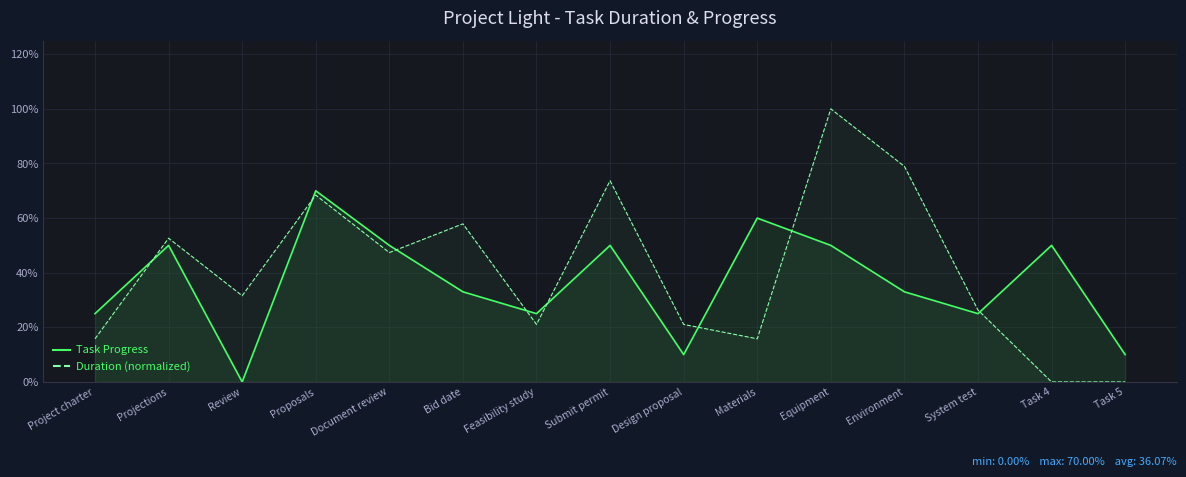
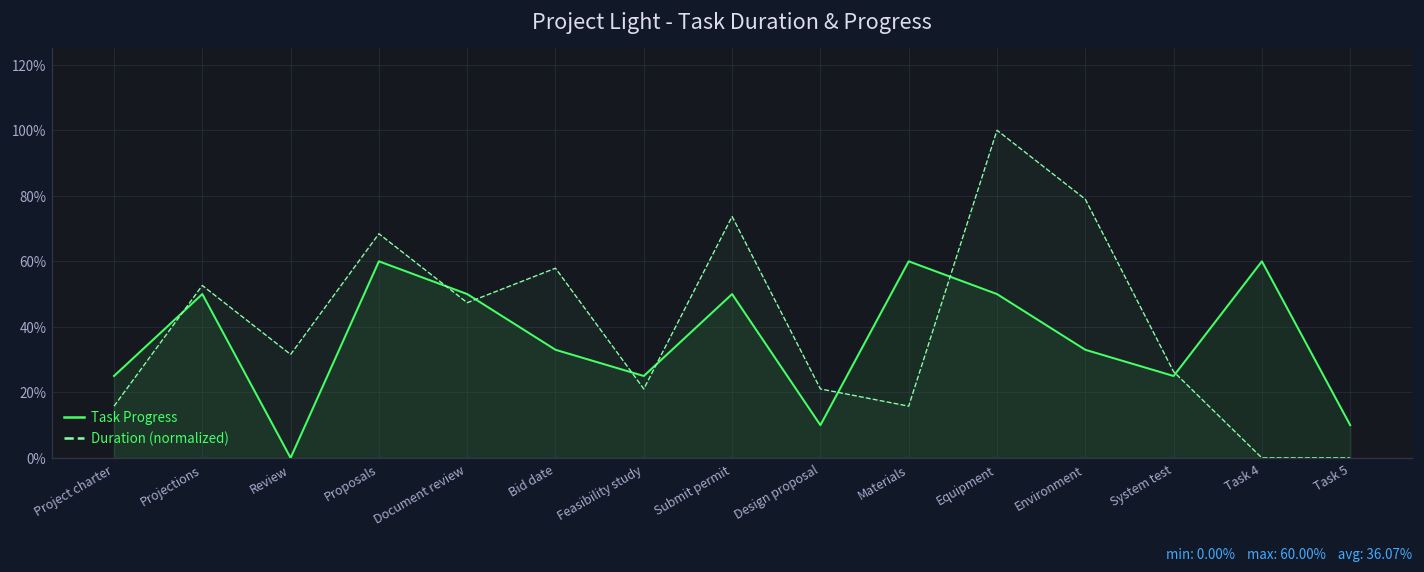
  {
    "Task Progress": {
-     "Proposals": "70.00%",
-     "Task 4": "50%"
+     "Proposals": "60.00%",
+     "Task 4": "60%"
    },
    "Duration (normalized)": {
      "Project charter": "16%",
      "Projections": "53%",
      "Review": "32%",
      "Proposals": "68%",
      "Document review": "47%",
      "Bid date": "58%",
      "Feasibility study": "21%",
      "Submit permit": "74%",
      "Design proposal": "21%",
      "Materials": "16%",
      "Equipment": "100%",
      "Environment": "79%",
      "System test": "26%",
      "Task 4": "0%",
      "Task 5": "0%"
    }
  }
